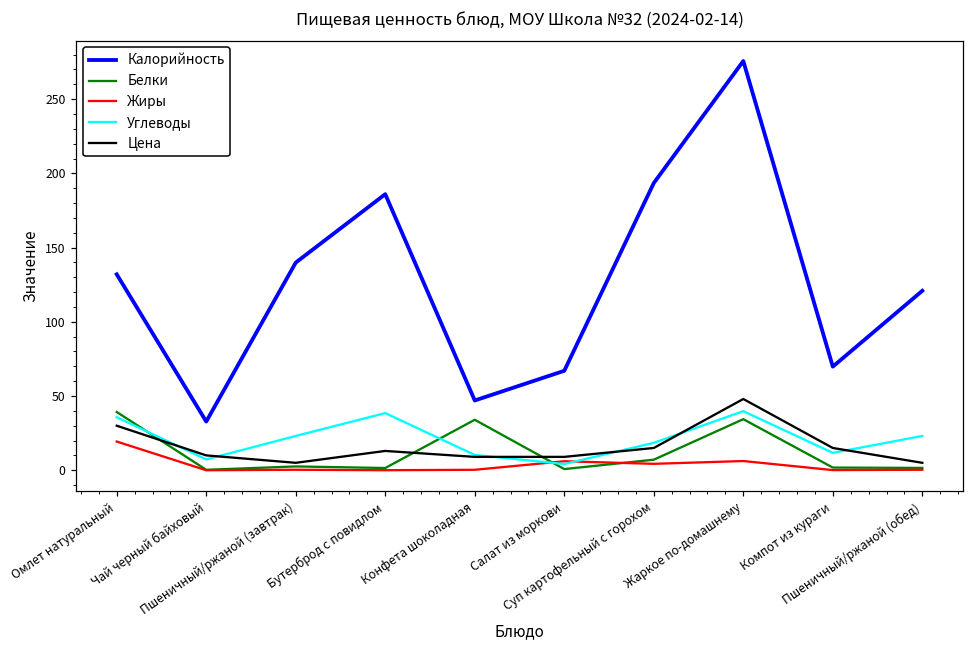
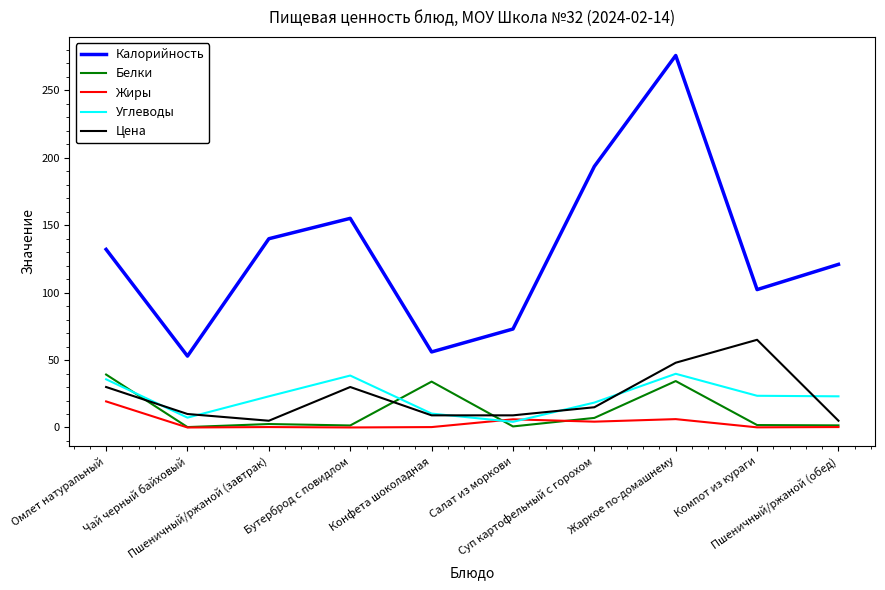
  {
    "Калорийность": {
      "Омлет натуральный": 132,
-     "Чай черный байховый": 33,
+     "Чай черный байховый": 53,
      "Пшеничный/ржаной (завтрак)": 140,
-     "Бутерброд с повидлом": 186,
-     "Конфета шоколадная": 47,
-     "Салат из моркови": 67,
+     "Бутерброд с повидлом": 155,
+     "Конфета шоколадная": 56,
+     "Салат из моркови": 73,
      "Суп картофельный с горохом": 194,
      "Жаркое по-домашнему": 276,
-     "Компот из кураги": 70,
+     "Компот из кураги": 102,
      "Пшеничный/ржаной (обед)": 121
    },
    "Белки": {
      "Омлет натуральный": 39,
      "Пшеничный/ржаной (завтрак)": 3,
      "Конфета шоколадная": 34,
      "Салат из моркови": 1,
      "Суп картофельный с горохом": 7,
      "Жаркое по-домашнему": 34
    },
    "Жиры": {
      "Омлет натуральный": 19,
      "Пшеничный/ржаной (завтрак)": 0,
      "Конфета шоколадная": 0,
      "Суп картофельный с горохом": 4,
      "Жаркое по-домашнему": 6
    },
    "Углеводы": {
      "Омлет натуральный": 36,
      "Чай черный байховый": 7,
      "Пшеничный/ржаной (завтрак)": 23,
      "Бутерброд с повидлом": 39,
      "Суп картофельный с горохом": 18,
      "Жаркое по-домашнему": 40,
-     "Компот из кураги": 12,
+     "Компот из кураги": 24,
      "Пшеничный/ржаной (обед)": 23
    },
    "Цена": {
      "Омлет натуральный": 30,
      "Чай черный байховый": 10,
      "Пшеничный/ржаной (завтрак)": 5,
-     "Бутерброд с повидлом": 13,
+     "Бутерброд с повидлом": 30,
      "Салат из моркови": 9,
      "Суп картофельный с горохом": 15,
      "Жаркое по-домашнему": 48,
-     "Компот из кураги": 15,
+     "Компот из кураги": 65,
      "Пшеничный/ржаной (обед)": 5
    }
  }
